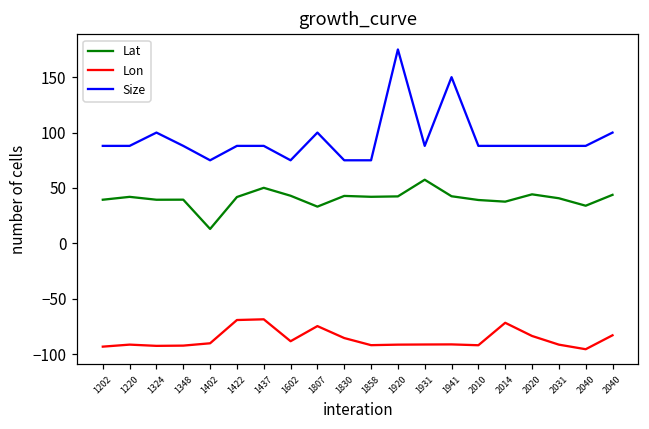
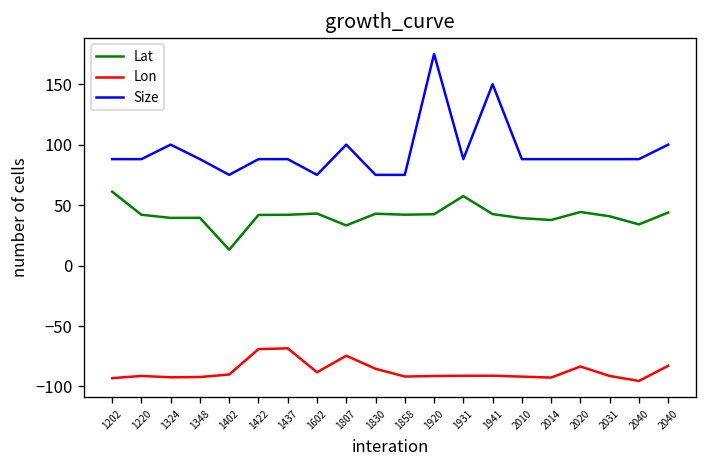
  {
    "Lat": {
-     "1202": 39,
+     "1202": 61,
      "1220": 42,
      "1324": 39,
      "1348": 39,
      "1402": 13,
      "1422": 42,
-     "1437": 50,
+     "1437": 42,
      "1602": 43,
      "1807": 33,
      "1830": 43,
      "1858": 42,
      "1920": 42,
      "1931": 57,
      "1941": 43,
      "2010": 39,
      "2014": 38,
      "2020": 44,
      "2031": 41
    },
    "Lon": {
      "1202": -93,
      "1220": -91,
      "1324": -92,
      "1348": -92,
      "1402": -90,
      "1422": -69,
      "1437": -68,
      "1602": -88,
      "1807": -75,
      "1830": -85,
      "1858": -92,
      "1920": -91,
      "1931": -91,
      "1941": -91,
      "2010": -92,
-     "2014": -72,
+     "2014": -93,
      "2020": -84,
      "2031": -91
    },
    "Size": {
      "1202": 88,
      "1220": 88,
      "1324": 100,
      "1348": 88,
      "1402": 75,
      "1422": 88,
      "1437": 88,
      "1602": 75,
      "1807": 100,
      "1830": 75,
      "1858": 75,
      "1920": 175,
      "1931": 88,
      "1941": 150,
      "2010": 88,
      "2014": 88,
      "2020": 88,
      "2031": 88
    }
  }
